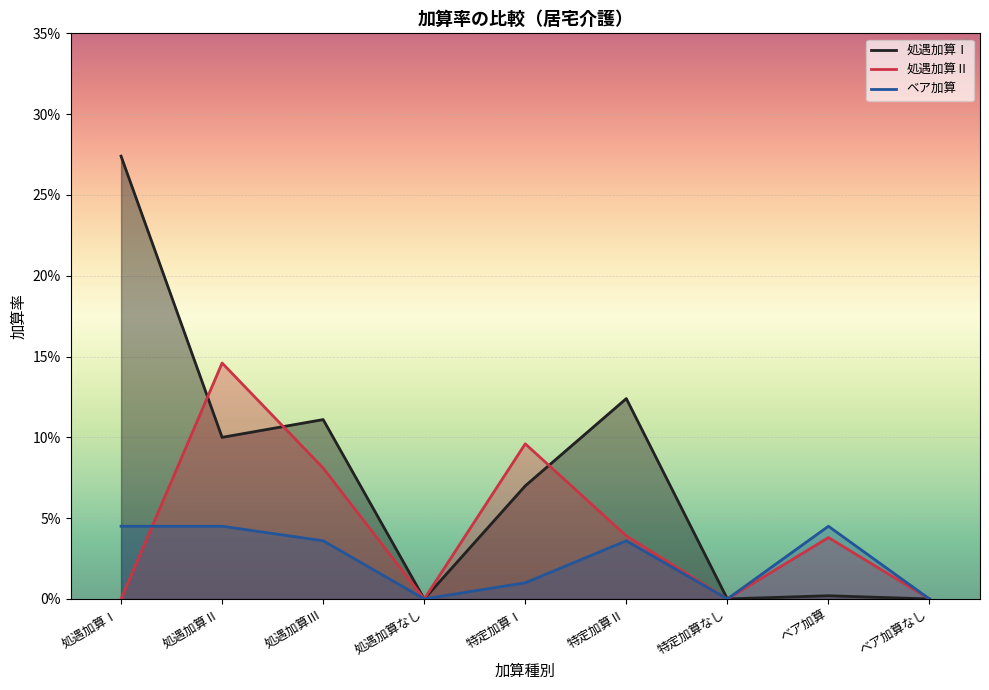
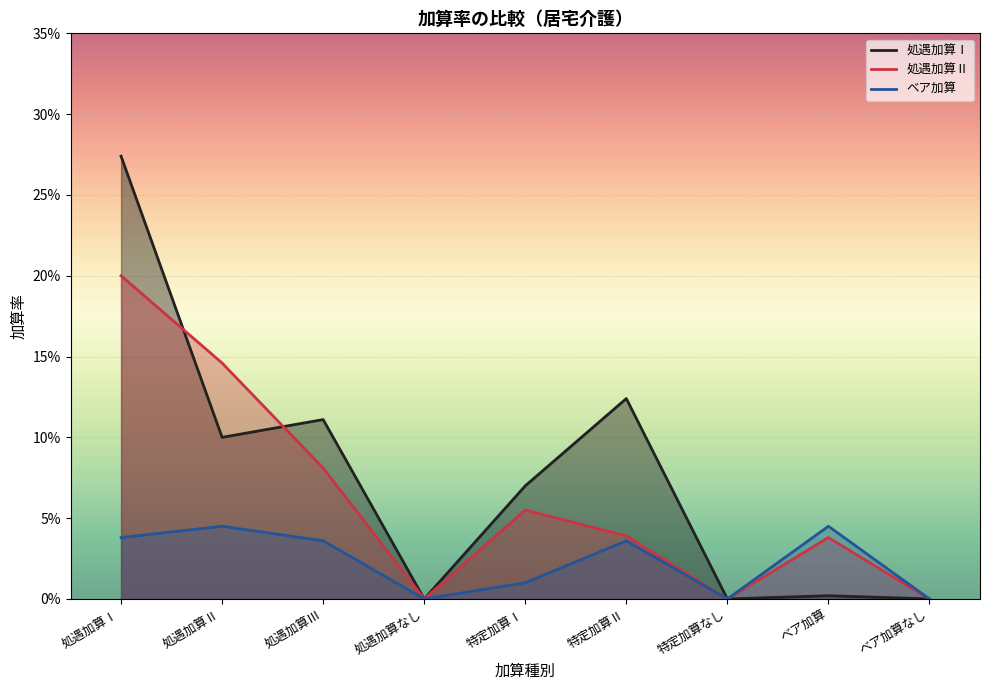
  {
    "処遇加算Ⅰ": {
      "処遇加算Ⅰ": "27.4%",
      "処遇加算Ⅱ": "10.0%",
      "処遇加算Ⅲ": "11.1%",
      "特定加算Ⅰ": "7.0%",
      "特定加算Ⅱ": "12.4%",
      "ベア加算": "0.2%"
    },
    "処遇加算Ⅱ": {
-     "処遇加算Ⅰ": "0.0%",
+     "処遇加算Ⅰ": "20.0%",
      "処遇加算Ⅱ": "14.6%",
      "処遇加算Ⅲ": "8.1%",
-     "特定加算Ⅰ": "9.6%",
+     "特定加算Ⅰ": "5.5%",
      "特定加算Ⅱ": "3.9%",
      "ベア加算": "3.8%"
    },
    "ベア加算": {
-     "処遇加算Ⅰ": "4.5%",
+     "処遇加算Ⅰ": "3.8%",
      "処遇加算Ⅱ": "4.5%",
      "処遇加算Ⅲ": "3.6%",
      "特定加算Ⅰ": "1.0%",
      "特定加算Ⅱ": "3.6%",
      "ベア加算": "4.5%"
    }
  }
